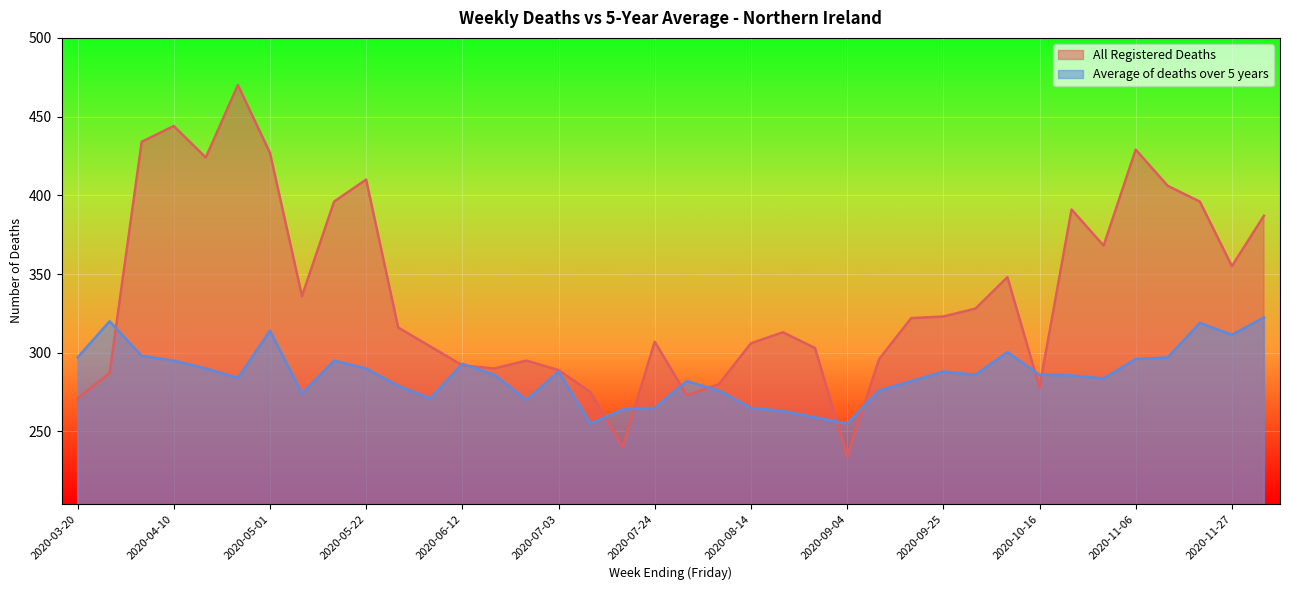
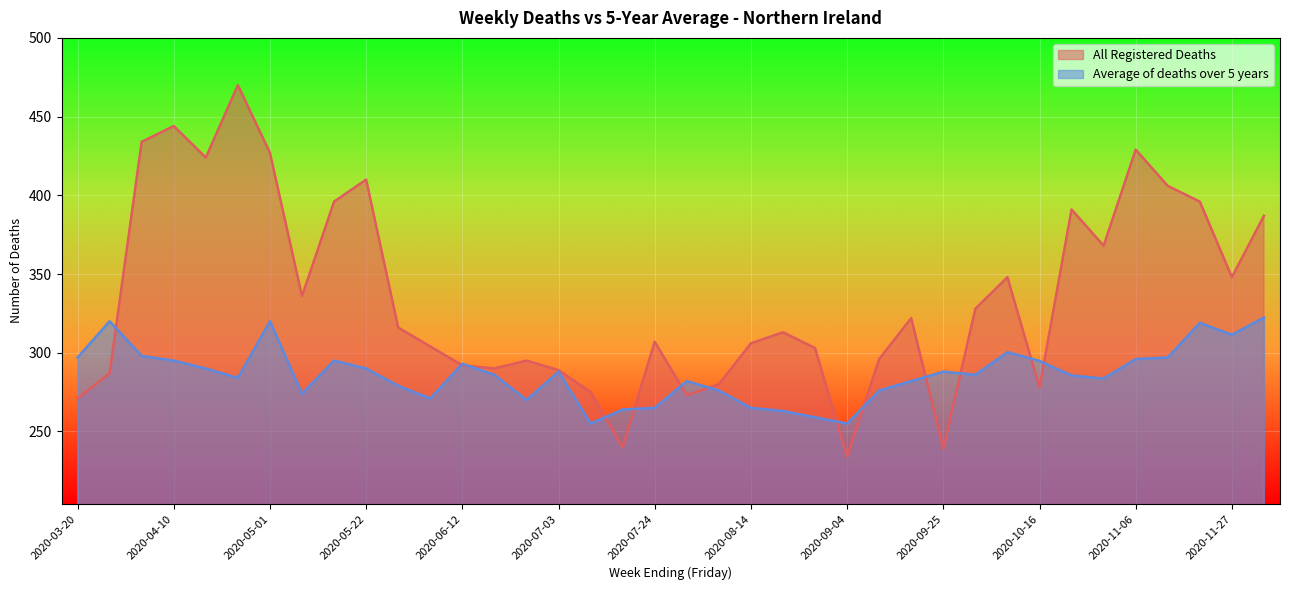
  {
    "All Registered Deaths": {
      "2020-03-20": 271,
      "2020-04-10": 444,
      "2020-05-01": 427,
      "2020-05-22": 410,
      "2020-07-24": 307,
      "2020-08-14": 306,
      "2020-09-04": 234,
-     "2020-09-25": 323,
+     "2020-09-25": 239,
      "2020-10-16": 278,
      "2020-11-06": 429,
-     "2020-11-27": 355
+     "2020-11-27": 348
    },
    "Average of deaths over 5 years": {
      "2020-03-20": 297,
      "2020-04-10": 295,
-     "2020-05-01": 314,
+     "2020-05-01": 320,
      "2020-05-22": 290,
      "2020-07-24": 265,
      "2020-08-14": 265,
      "2020-09-04": 255,
      "2020-09-25": 288,
-     "2020-10-16": 286,
+     "2020-10-16": 295,
      "2020-11-06": 296,
      "2020-11-27": 311
    }
  }
